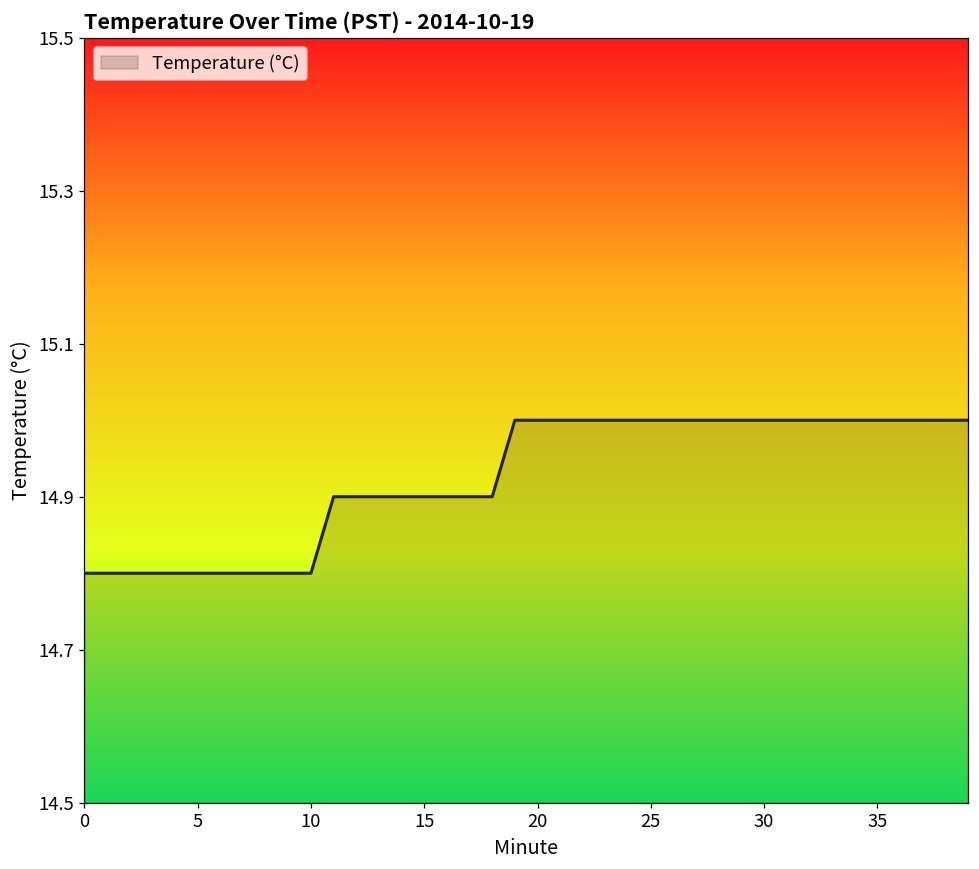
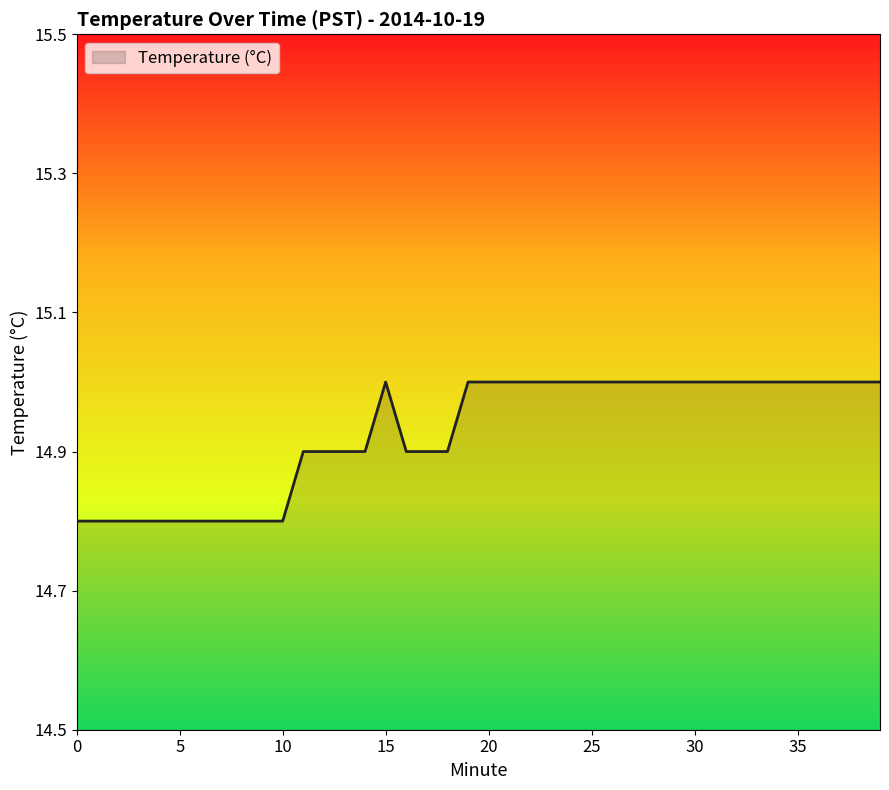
  {
    "0": 14.8,
    "5": 14.8,
    "10": 14.8,
-   "15": 14.9,
+   "15": 15.0,
    "20": 15.0,
    "25": 15.0,
    "30": 15.0,
    "35": 15.0
  }
